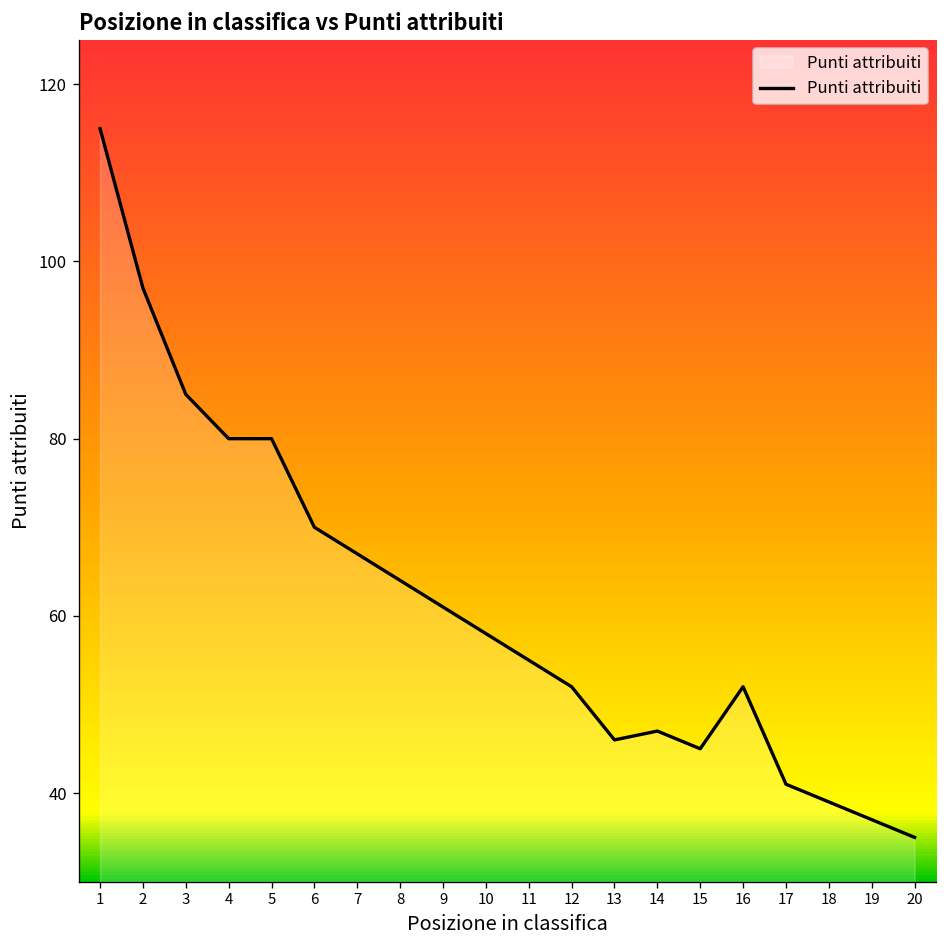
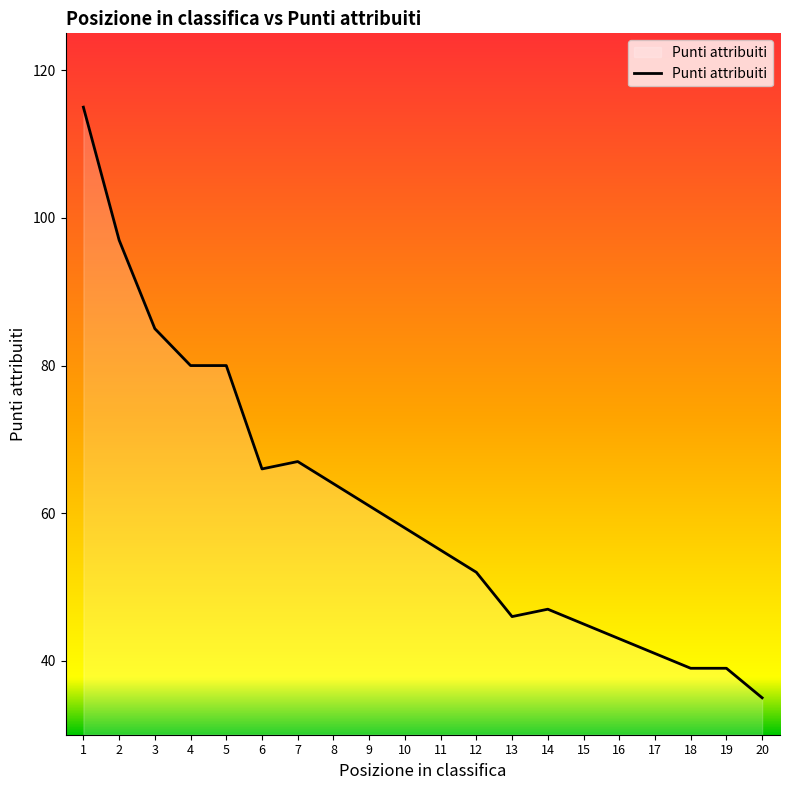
  {
    "1": 115,
    "2": 97,
    "3": 85,
    "4": 80,
    "5": 80,
-   "6": 70,
+   "6": 66,
    "7": 67,
    "8": 64,
    "9": 61,
    "10": 58,
    "11": 55,
    "12": 52,
    "13": 46,
    "14": 47,
    "15": 45,
-   "16": 52,
+   "16": 43,
    "17": 41,
    "18": 39,
-   "19": 37,
+   "19": 39,
    "20": 35
  }
